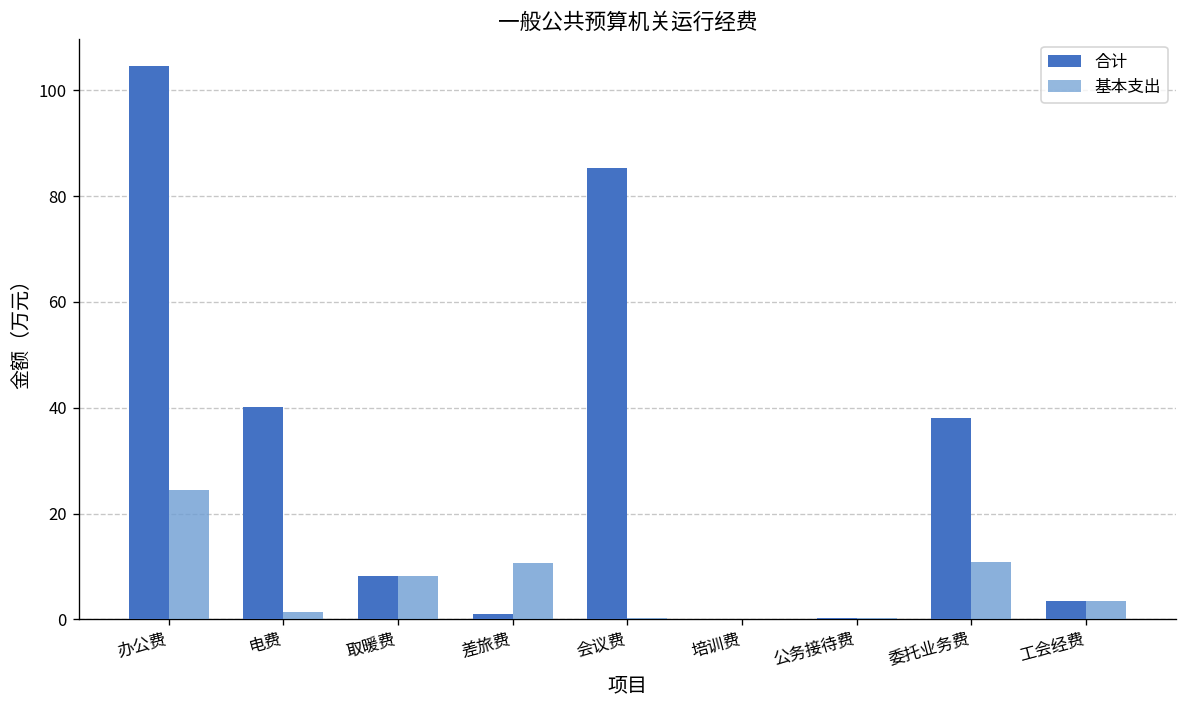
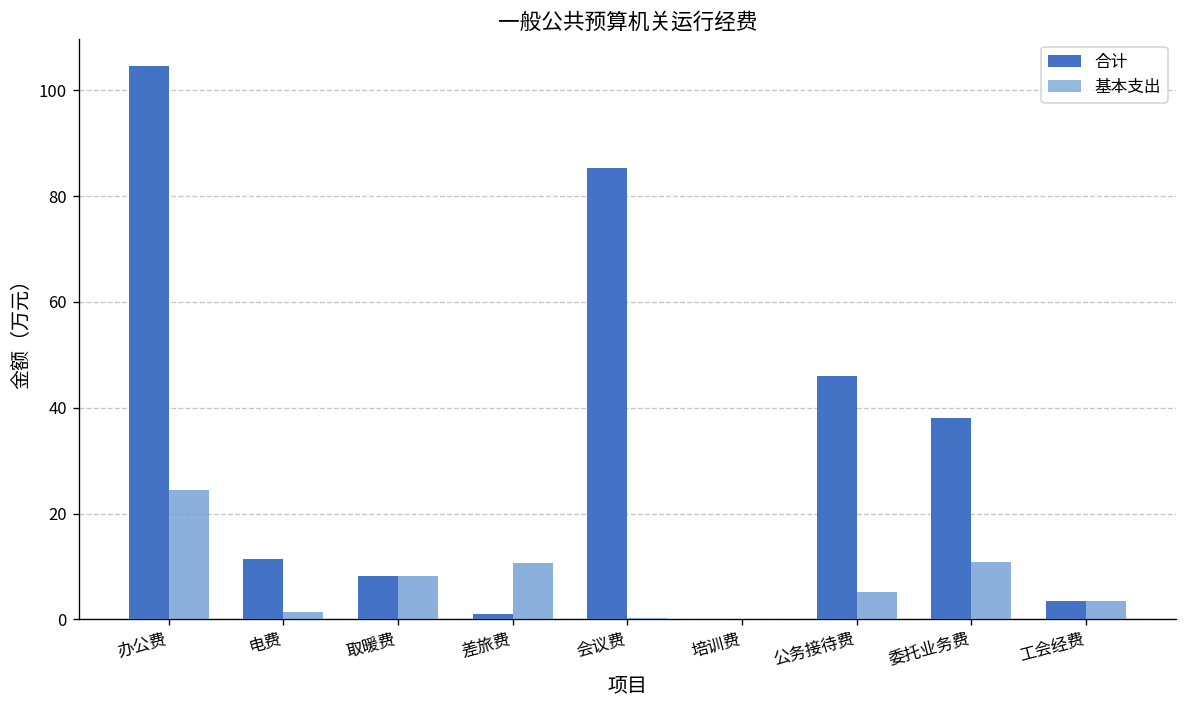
  {
    "合计": {
      "办公费": 105,
-     "电费": 40,
+     "电费": 12,
      "取暖费": 8,
      "差旅费": 1,
      "会议费": 85,
-     "公务接待费": 0,
+     "公务接待费": 46,
      "委托业务费": 38,
      "工会经费": 4
    },
    "基本支出": {
      "办公费": 25,
      "电费": 2,
      "取暖费": 8,
      "差旅费": 11,
-     "公务接待费": 0,
+     "公务接待费": 5,
      "委托业务费": 11,
      "工会经费": 4
    }
  }
